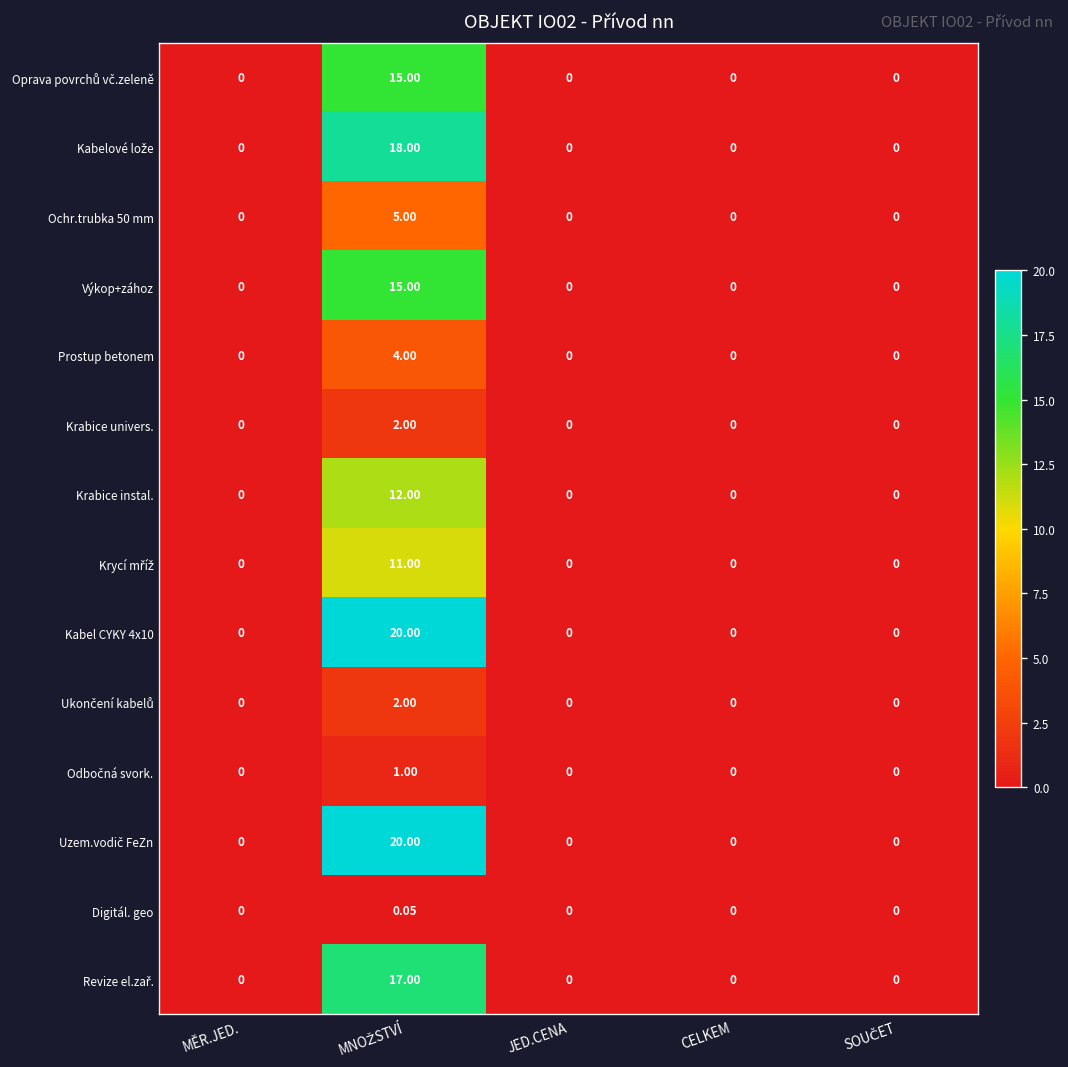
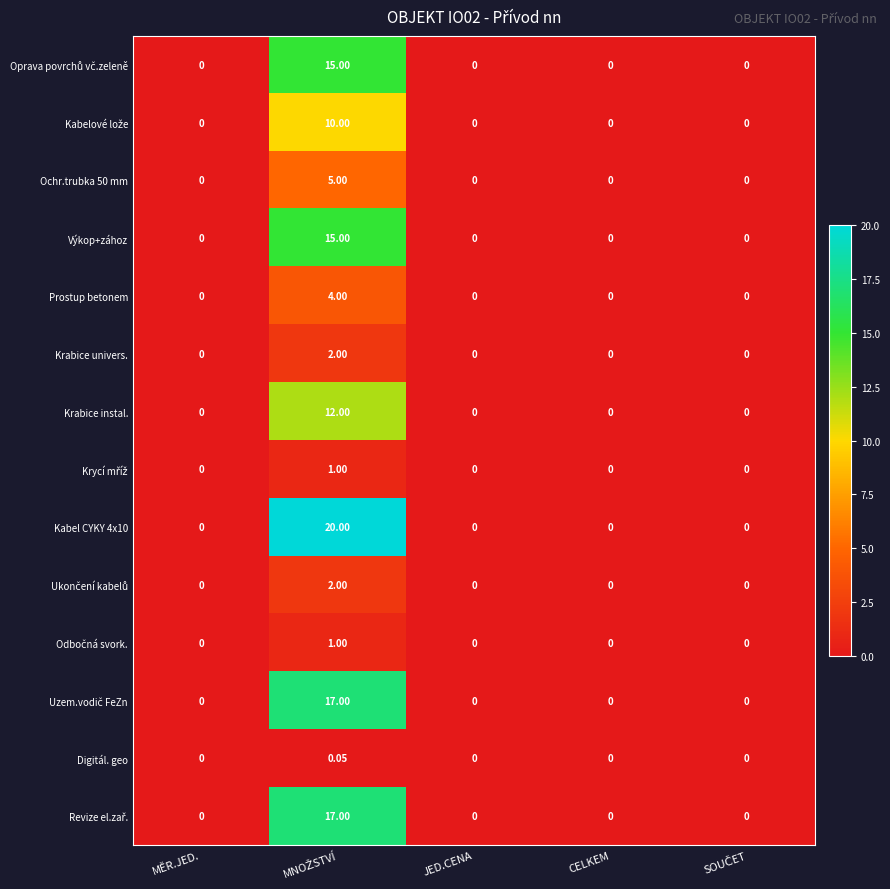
  {
    "Oprava povrchů vč.zeleně": {
      "MĚR.JED.": 0,
      "MNOŽSTVÍ": 15.00,
      "JED.CENA": 0,
      "CELKEM": 0,
      "SOUČET": 0
    },
    "Kabelové lože": {
      "MĚR.JED.": 0,
-     "MNOŽSTVÍ": 18.00,
+     "MNOŽSTVÍ": 10.00,
      "JED.CENA": 0,
      "CELKEM": 0,
      "SOUČET": 0
    },
    "Ochr.trubka 50 mm": {
      "MĚR.JED.": 0,
      "MNOŽSTVÍ": 5.00,
      "JED.CENA": 0,
      "CELKEM": 0,
      "SOUČET": 0
    },
    "Výkop+zához": {
      "MĚR.JED.": 0,
      "MNOŽSTVÍ": 15.00,
      "JED.CENA": 0,
      "CELKEM": 0,
      "SOUČET": 0
    },
    "Prostup betonem": {
      "MĚR.JED.": 0,
      "MNOŽSTVÍ": 4.00,
      "JED.CENA": 0,
      "CELKEM": 0,
      "SOUČET": 0
    },
    "Krabice univers.": {
      "MĚR.JED.": 0,
      "MNOŽSTVÍ": 2.00,
      "JED.CENA": 0,
      "CELKEM": 0,
      "SOUČET": 0
    },
    "Krabice instal.": {
      "MĚR.JED.": 0,
      "MNOŽSTVÍ": 12.00,
      "JED.CENA": 0,
      "CELKEM": 0,
      "SOUČET": 0
    },
    "Krycí mříž": {
      "MĚR.JED.": 0,
-     "MNOŽSTVÍ": 11.00,
+     "MNOŽSTVÍ": 1.00,
      "JED.CENA": 0,
      "CELKEM": 0,
      "SOUČET": 0
    },
    "Kabel CYKY 4x10": {
      "MĚR.JED.": 0,
      "MNOŽSTVÍ": 20.00,
      "JED.CENA": 0,
      "CELKEM": 0,
      "SOUČET": 0
    },
    "Ukončení kabelů": {
      "MĚR.JED.": 0,
      "MNOŽSTVÍ": 2.00,
      "JED.CENA": 0,
      "CELKEM": 0,
      "SOUČET": 0
    },
    "Odbočná svork.": {
      "MĚR.JED.": 0,
      "MNOŽSTVÍ": 1.00,
      "JED.CENA": 0,
      "CELKEM": 0,
      "SOUČET": 0
    },
    "Uzem.vodič FeZn": {
      "MĚR.JED.": 0,
-     "MNOŽSTVÍ": 20.00,
+     "MNOŽSTVÍ": 17.00,
      "JED.CENA": 0,
      "CELKEM": 0,
      "SOUČET": 0
    },
    "Digitál. geo": {
      "MĚR.JED.": 0,
      "MNOŽSTVÍ": 0.05,
      "JED.CENA": 0,
      "CELKEM": 0,
      "SOUČET": 0
    },
    "Revize el.zař.": {
      "MĚR.JED.": 0,
      "MNOŽSTVÍ": 17.00,
      "JED.CENA": 0,
      "CELKEM": 0,
      "SOUČET": 0
    }
  }
